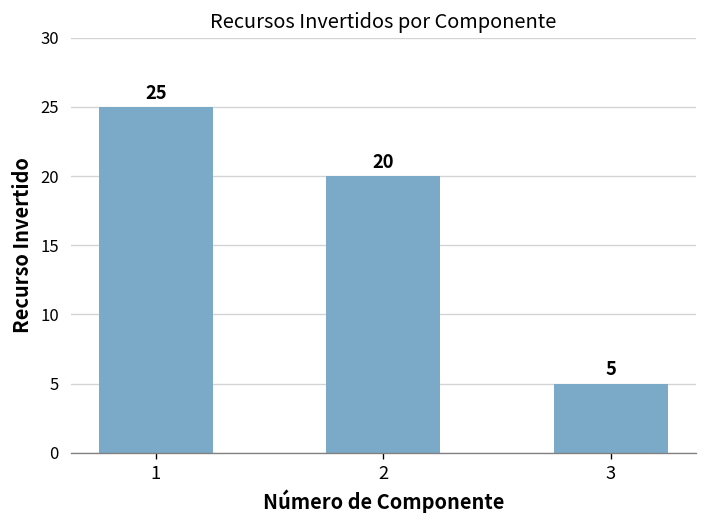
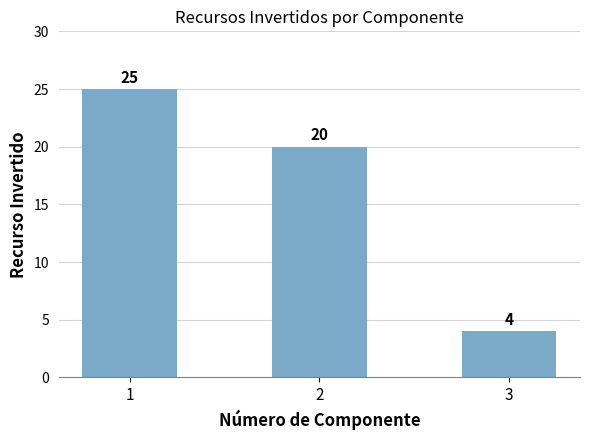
  {
    "1": 25,
    "2": 20,
-   "3": 5
+   "3": 4
  }
